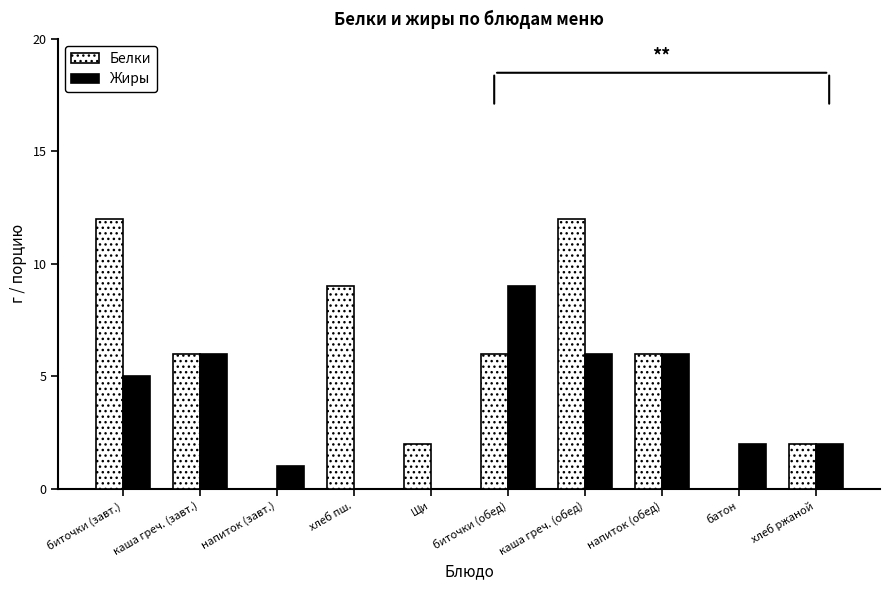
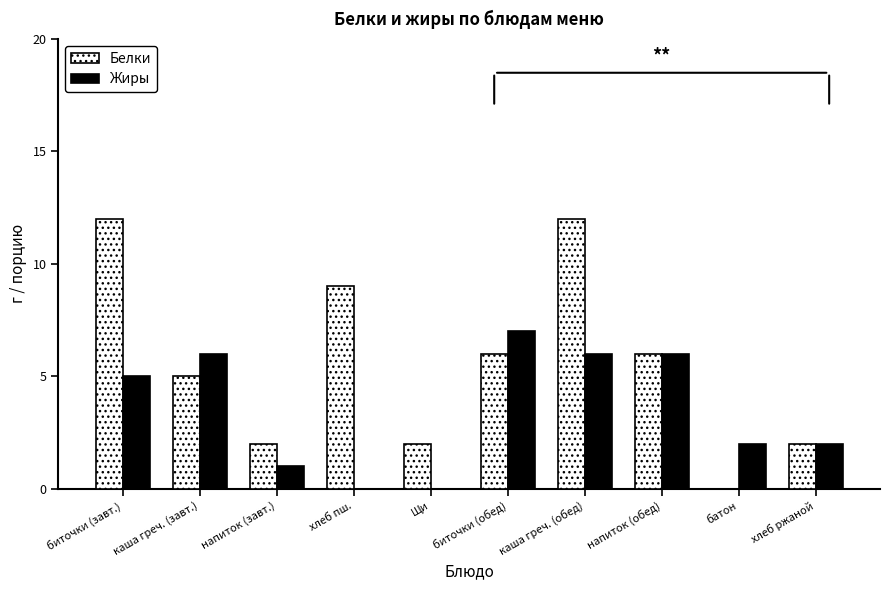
  {
    "Белки": {
      "биточки (завт.)": 12,
-     "каша греч. (завт.)": 6,
-     "напиток (завт.)": 0,
+     "каша греч. (завт.)": 5,
+     "напиток (завт.)": 2,
      "хлеб пш.": 9,
      "Щи": 2,
      "биточки (обед)": 6,
      "каша греч. (обед)": 12,
      "напиток (обед)": 6,
      "батон": 0,
      "хлеб ржаной": 2
    },
    "Жиры": {
      "биточки (завт.)": 5,
      "каша греч. (завт.)": 6,
      "напиток (завт.)": 1,
      "хлеб пш.": 0,
      "Щи": 0,
-     "биточки (обед)": 9,
+     "биточки (обед)": 7,
      "каша греч. (обед)": 6,
      "напиток (обед)": 6,
      "батон": 2,
      "хлеб ржаной": 2
    }
  }
